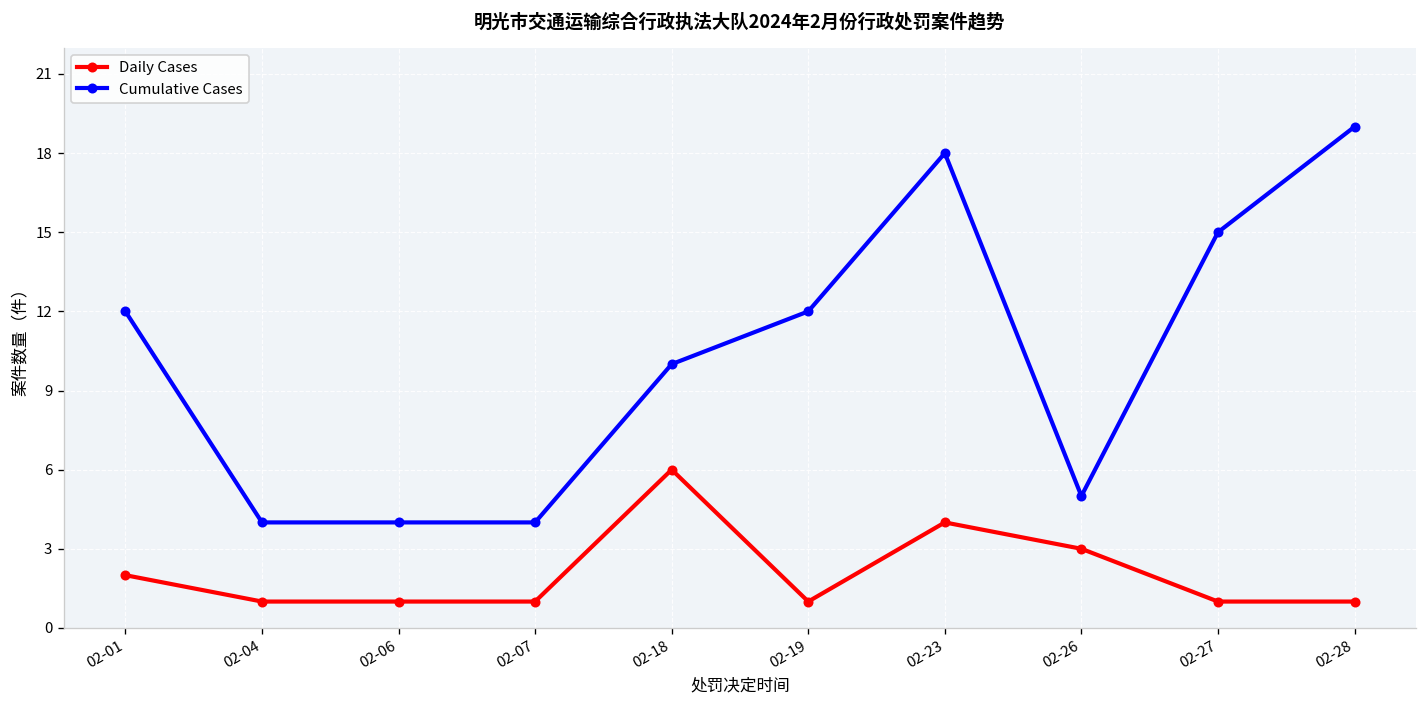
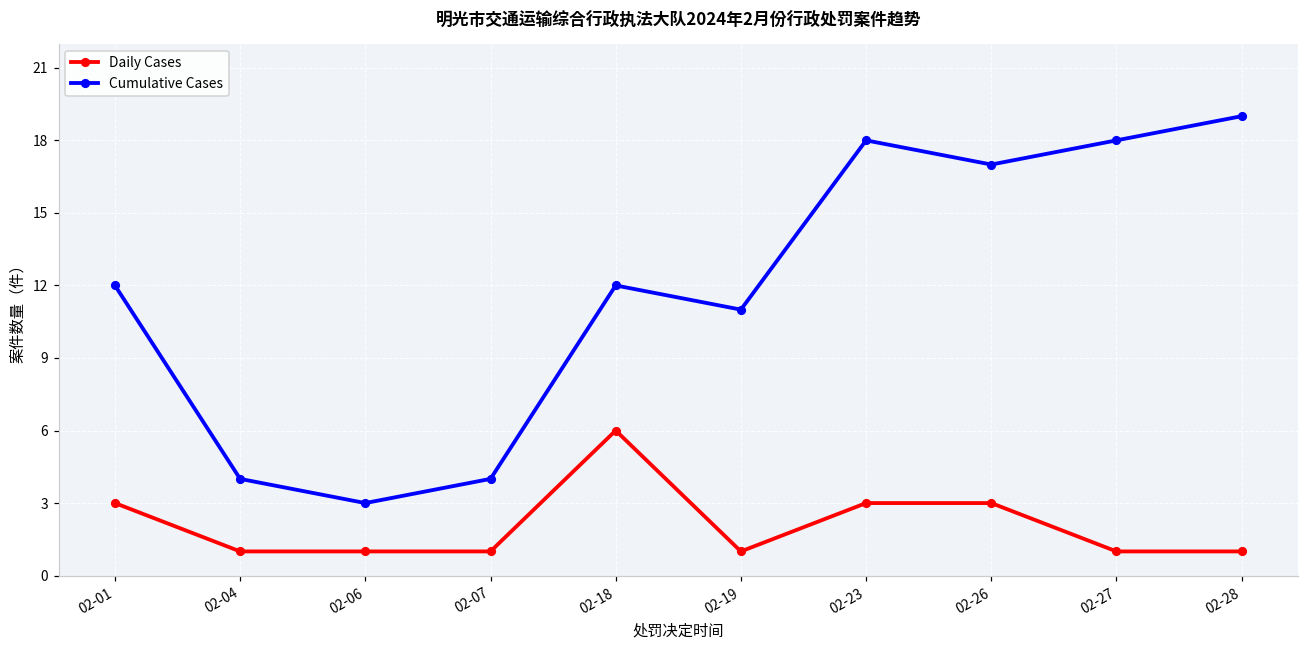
  {
    "Daily Cases": {
-     "02-01": 2,
+     "02-01": 3,
      "02-04": 1,
      "02-06": 1,
      "02-07": 1,
      "02-18": 6,
      "02-19": 1,
-     "02-23": 4,
+     "02-23": 3,
      "02-26": 3,
      "02-27": 1,
      "02-28": 1
    },
    "Cumulative Cases": {
      "02-01": 12,
      "02-04": 4,
-     "02-06": 4,
+     "02-06": 3,
      "02-07": 4,
-     "02-18": 10,
-     "02-19": 12,
+     "02-18": 12,
+     "02-19": 11,
      "02-23": 18,
-     "02-26": 5,
-     "02-27": 15,
+     "02-26": 17,
+     "02-27": 18,
      "02-28": 19
    }
  }
